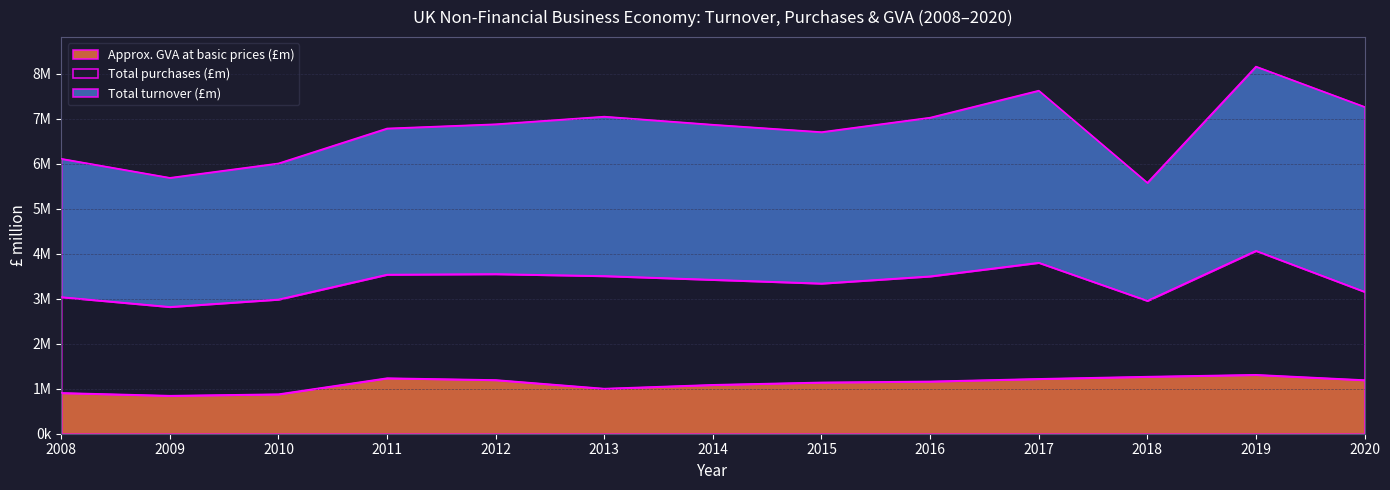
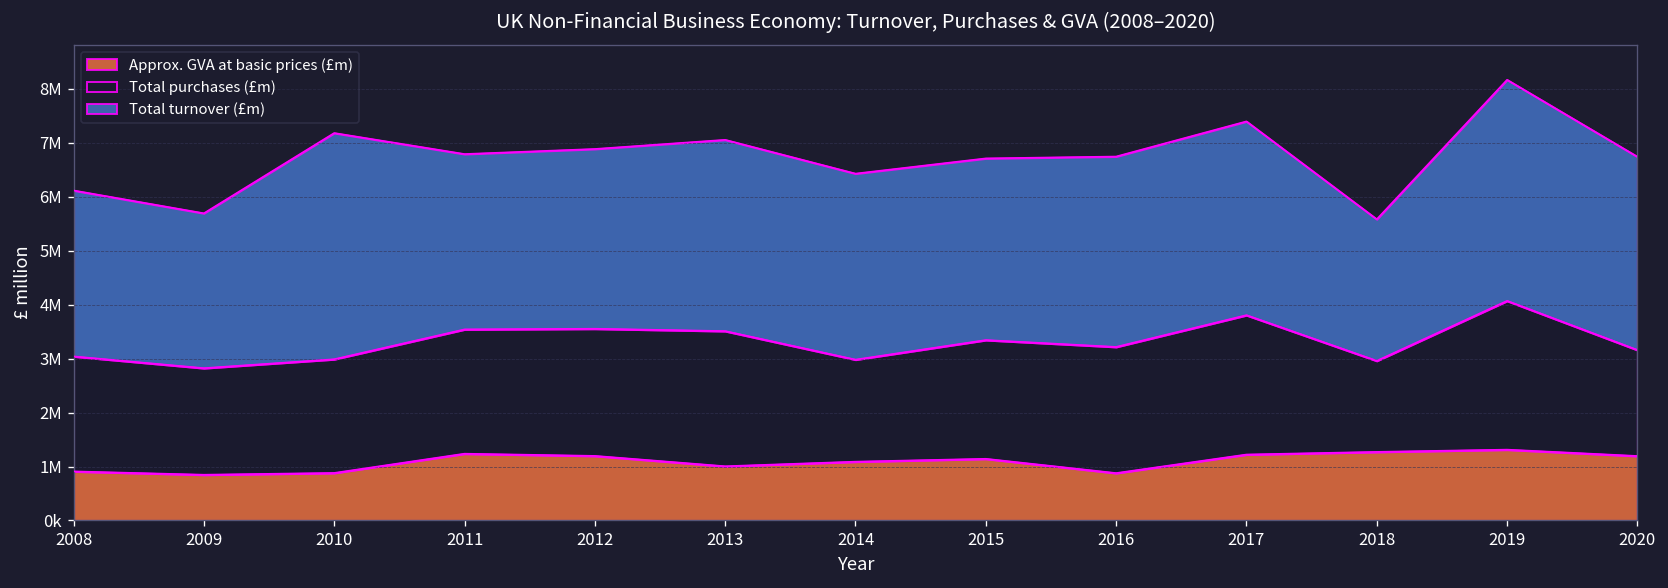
  {
    "Approx. GVA at basic prices (£m)": {
      "2008": 900000,
      "2009": 800000,
      "2010": 900000,
      "2011": 1200000,
      "2012": 1200000,
      "2013": 1000000,
      "2014": 1100000,
      "2015": 1100000,
-     "2016": 1200000,
+     "2016": 900000,
      "2017": 1200000,
      "2018": 1300000,
      "2019": 1300000,
      "2020": 1200000
    },
    "Total purchases (£m)": {
      "2008": 2100000,
      "2009": 2000000,
      "2010": 2100000,
      "2011": 2300000,
      "2012": 2400000,
      "2013": 2500000,
-     "2014": 2300000,
+     "2014": 1900000,
      "2015": 2200000,
      "2016": 2300000,
      "2017": 2600000,
      "2018": 1700000,
      "2019": 2800000,
      "2020": 2000000
    },
    "Total turnover (£m)": {
      "2008": 3100000,
      "2009": 2900000,
-     "2010": 3000000,
+     "2010": 4200000,
      "2011": 3200000,
      "2012": 3300000,
      "2013": 3500000,
      "2014": 3400000,
      "2015": 3400000,
      "2016": 3500000,
-     "2017": 3800000,
+     "2017": 3600000,
      "2018": 2600000,
      "2019": 4100000,
-     "2020": 4100000
+     "2020": 3600000
    }
  }
